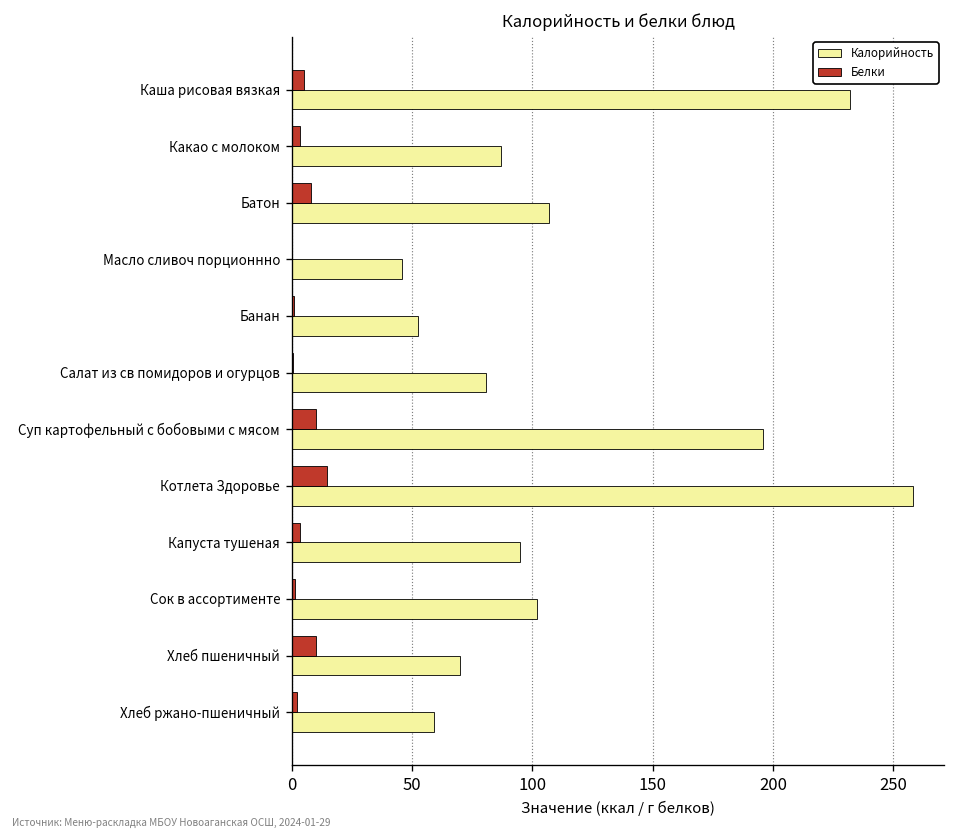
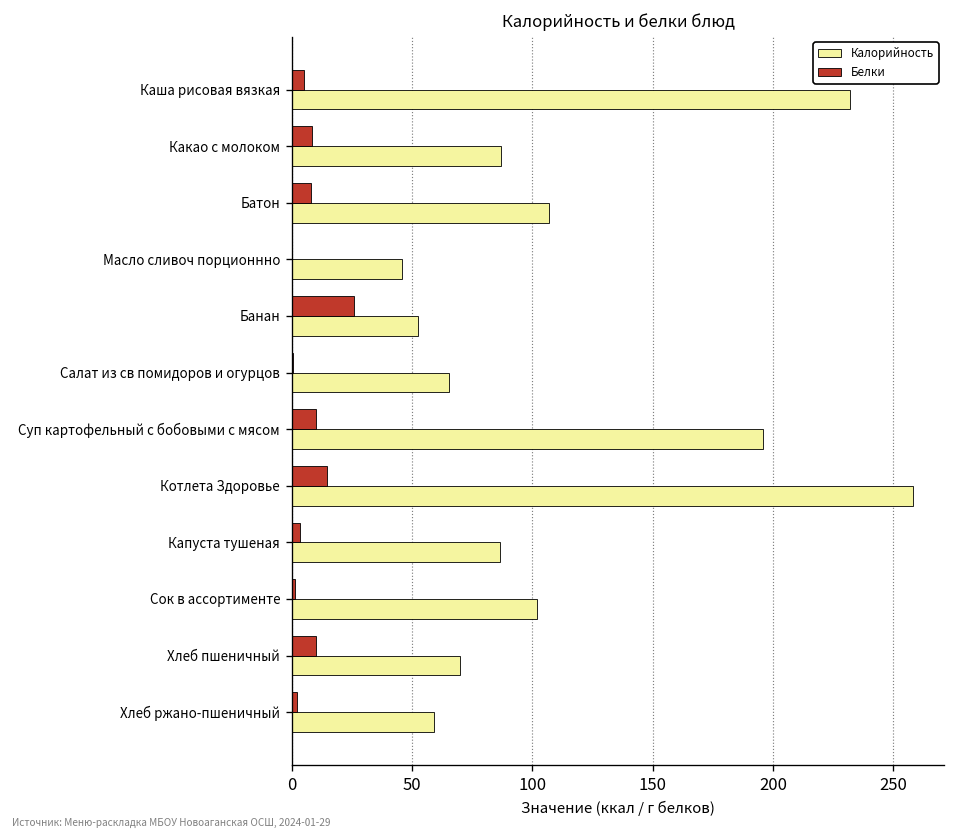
  {
    "Калорийность": {
      "Каша рисовая вязкая": 232,
      "Какао с молоком": 87,
      "Батон": 107,
      "Масло сливоч порционнно": 46,
      "Банан": 53,
-     "Салат из св помидоров и огурцов": 81,
+     "Салат из св помидоров и огурцов": 65,
      "Суп картофельный с бобовыми с мясом": 196,
      "Котлета Здоровье": 258,
-     "Капуста тушеная": 95,
+     "Капуста тушеная": 86,
      "Сок в ассортименте": 102,
      "Хлеб пшеничный": 70,
      "Хлеб ржано-пшеничный": 59
    },
    "Белки": {
      "Каша рисовая вязкая": 5,
-     "Какао с молоком": 4,
+     "Какао с молоком": 9,
      "Батон": 8,
      "Масло сливоч порционнно": 0,
-     "Банан": 1,
+     "Банан": 26,
      "Суп картофельный с бобовыми с мясом": 10,
      "Котлета Здоровье": 15,
      "Капуста тушеная": 3,
      "Сок в ассортименте": 1,
      "Хлеб пшеничный": 10,
      "Хлеб ржано-пшеничный": 2
    }
  }
